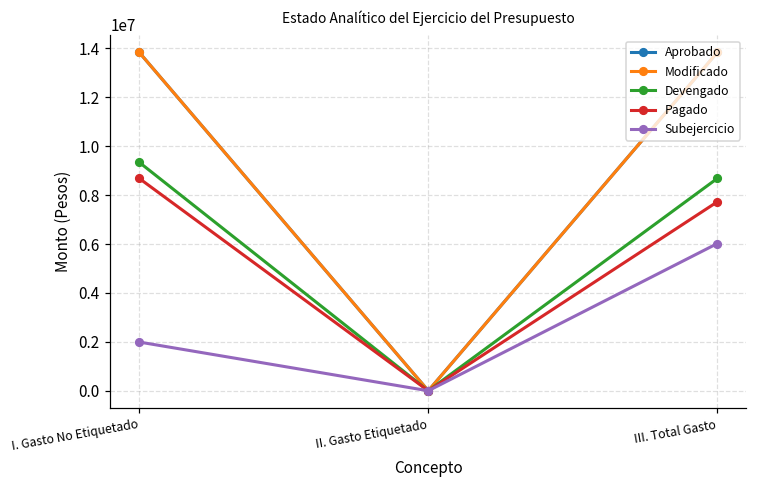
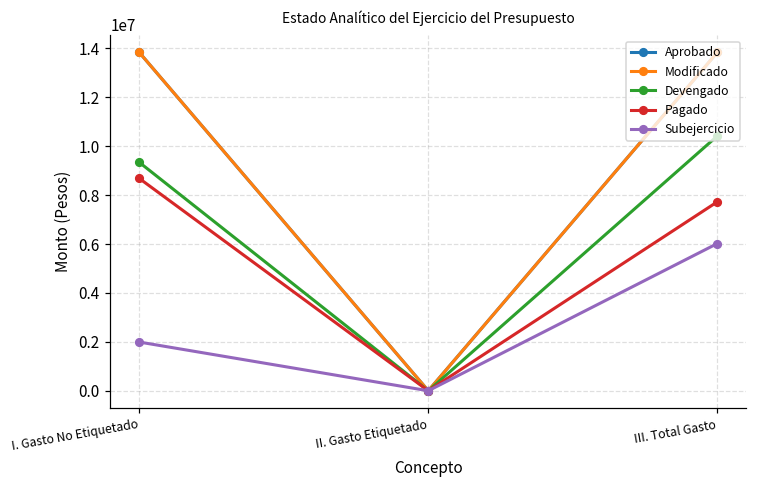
  {
    "Modificado": {
      "I. Gasto No Etiquetado": 13800000
    },
    "Devengado": {
      "I. Gasto No Etiquetado": 9300000,
-     "III. Total Gasto": 8700000
+     "III. Total Gasto": 10400000
    },
    "Pagado": {
      "I. Gasto No Etiquetado": 8700000,
      "III. Total Gasto": 7700000
    },
    "Subejercicio": {
      "I. Gasto No Etiquetado": 2000000,
      "III. Total Gasto": 6000000
    }
  }
